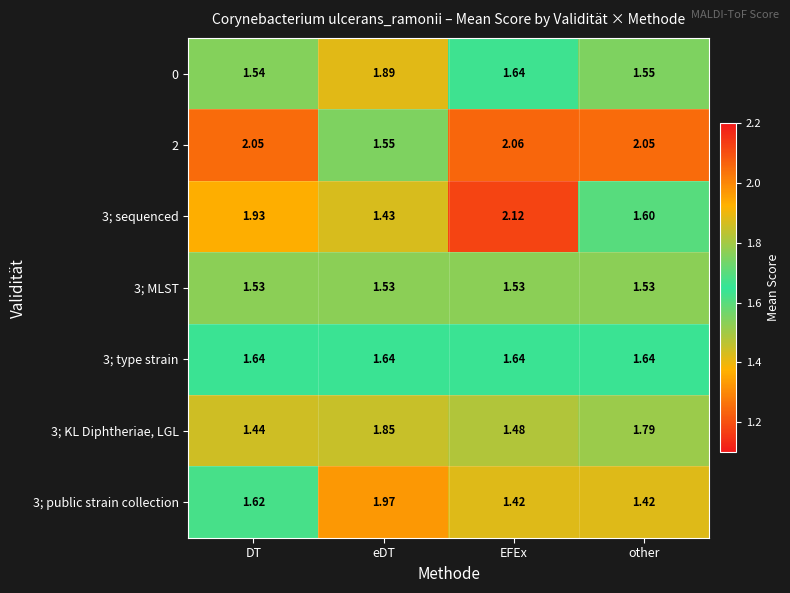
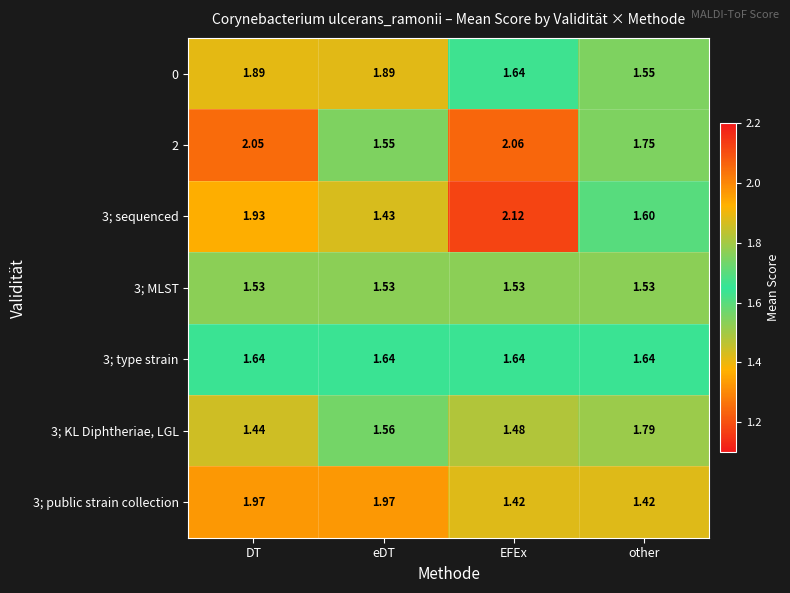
  {
    "0": {
-     "DT": 1.54,
+     "DT": 1.89,
      "eDT": 1.89,
      "EFEx": 1.64,
      "other": 1.55
    },
    "2": {
      "DT": 2.05,
      "eDT": 1.55,
      "EFEx": 2.06,
-     "other": 2.05
+     "other": 1.75
    },
    "3; sequenced": {
      "DT": 1.93,
      "eDT": 1.43,
      "EFEx": 2.12,
      "other": 1.60
    },
    "3; MLST": {
      "DT": 1.53,
      "eDT": 1.53,
      "EFEx": 1.53,
      "other": 1.53
    },
    "3; type strain": {
      "DT": 1.64,
      "eDT": 1.64,
      "EFEx": 1.64,
      "other": 1.64
    },
    "3; KL Diphtheriae, LGL": {
      "DT": 1.44,
-     "eDT": 1.85,
+     "eDT": 1.56,
      "EFEx": 1.48,
      "other": 1.79
    },
    "3; public strain collection": {
-     "DT": 1.62,
+     "DT": 1.97,
      "eDT": 1.97,
      "EFEx": 1.42,
      "other": 1.42
    }
  }
